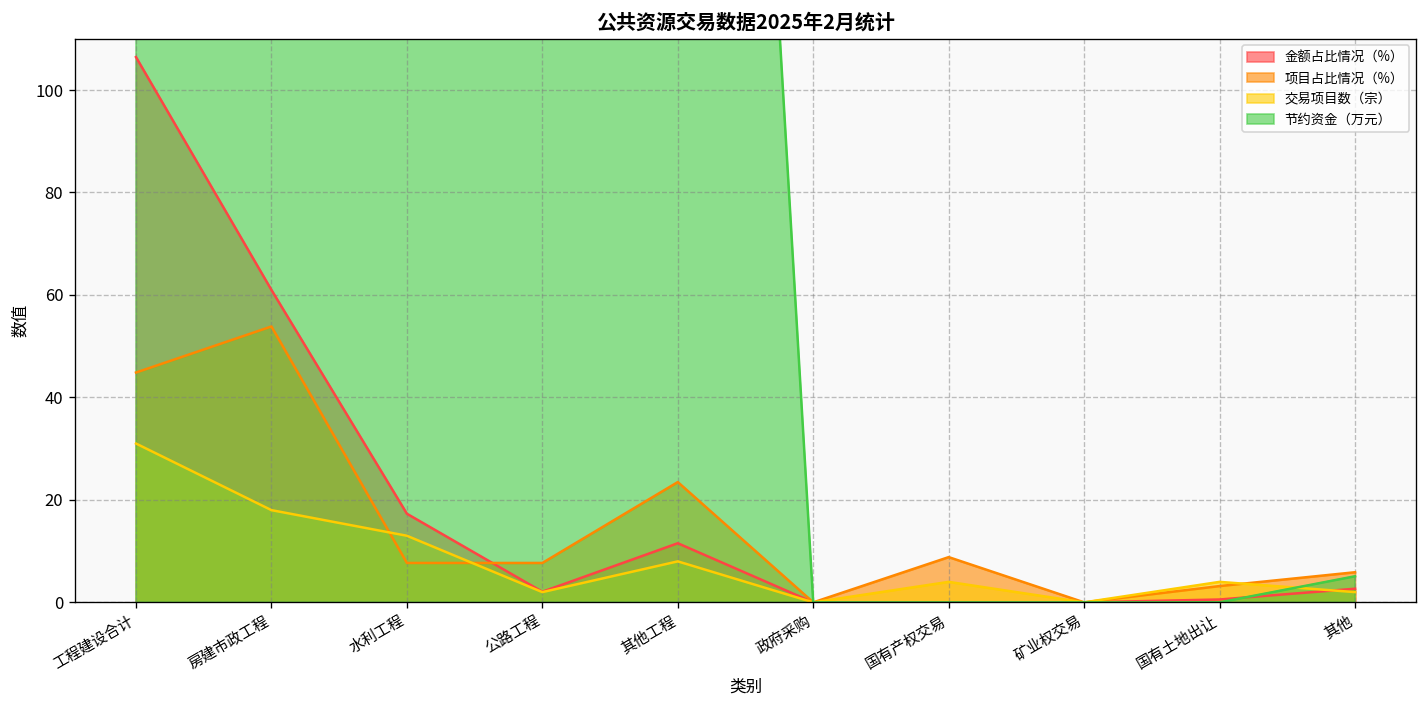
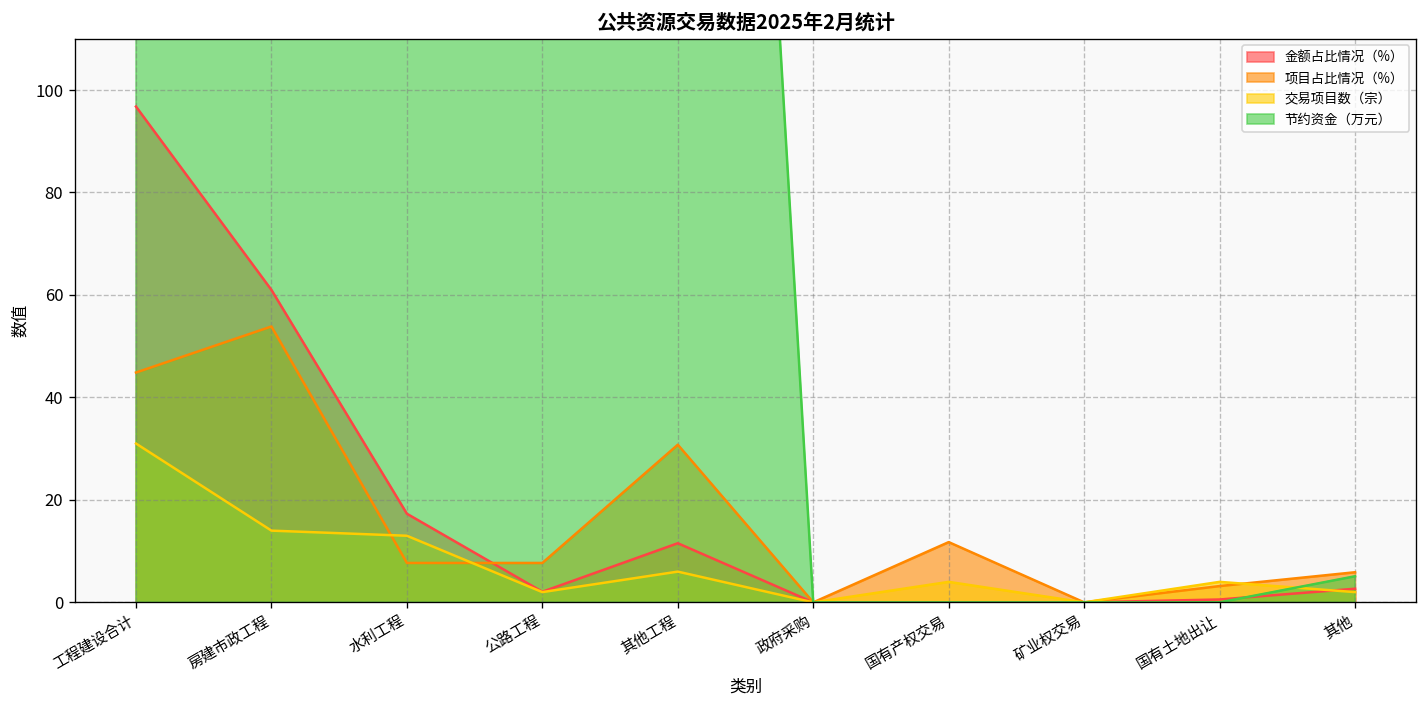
  {
    "金额占比情况（%）": {
-     "工程建设合计": 106,
+     "工程建设合计": 97,
      "房建市政工程": 61,
      "水利工程": 17,
      "其他工程": 12,
      "其他": 3
    },
    "项目占比情况（%）": {
      "工程建设合计": 45,
      "房建市政工程": 54,
      "水利工程": 8,
      "公路工程": 8,
-     "其他工程": 23,
-     "国有产权交易": 9,
+     "其他工程": 31,
+     "国有产权交易": 12,
      "国有土地出让": 3,
      "其他": 6
    },
    "交易项目数（宗）": {
      "工程建设合计": 31,
-     "房建市政工程": 18,
+     "房建市政工程": 14,
      "水利工程": 13,
-     "其他工程": 8,
+     "其他工程": 6,
      "国有产权交易": 4,
      "国有土地出让": 4,
      "其他": 2
    },
    "节约资金（万元）": {
      "其他": 5
    }
  }
